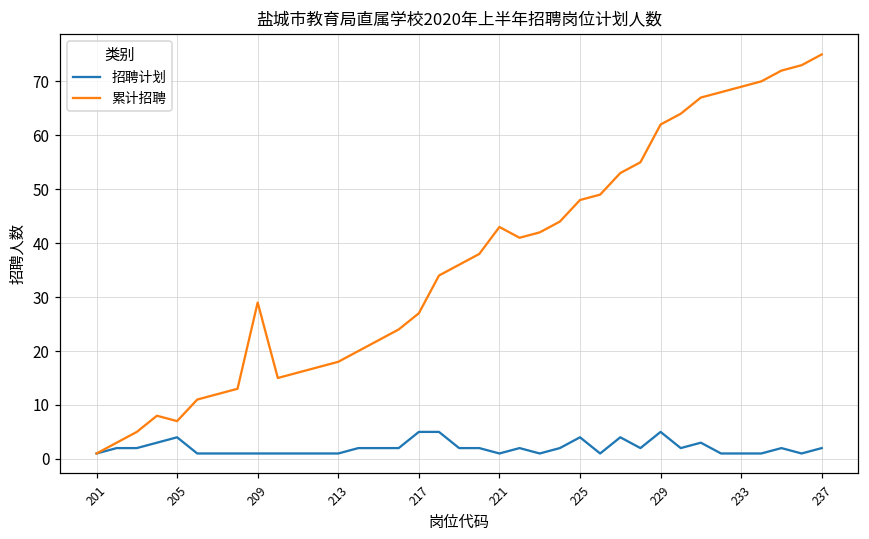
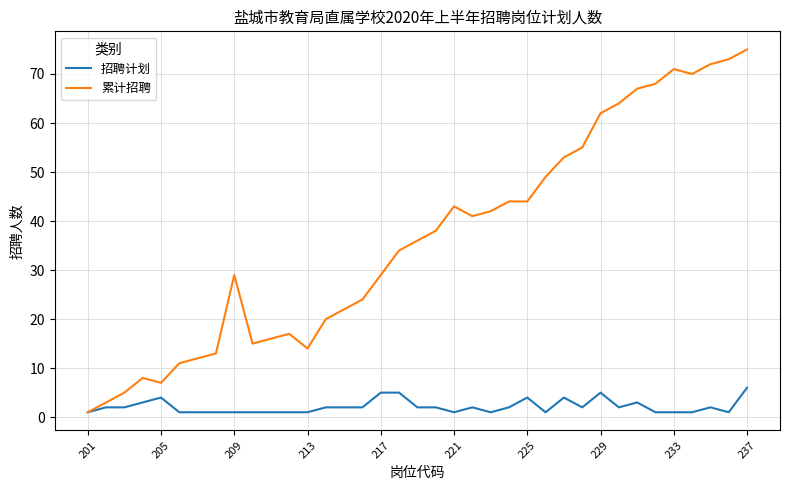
  {
    "招聘计划": {
      "205": 4,
      "209": 1,
      "213": 1,
      "217": 5,
      "221": 1,
      "225": 4,
      "229": 5,
      "233": 1,
-     "237": 2
+     "237": 6
    },
    "累计招聘": {
      "205": 7,
      "209": 29,
-     "213": 18,
-     "217": 27,
+     "213": 14,
+     "217": 29,
      "221": 43,
-     "225": 48,
+     "225": 44,
      "229": 62,
-     "233": 69,
+     "233": 71,
      "237": 75
    }
  }
